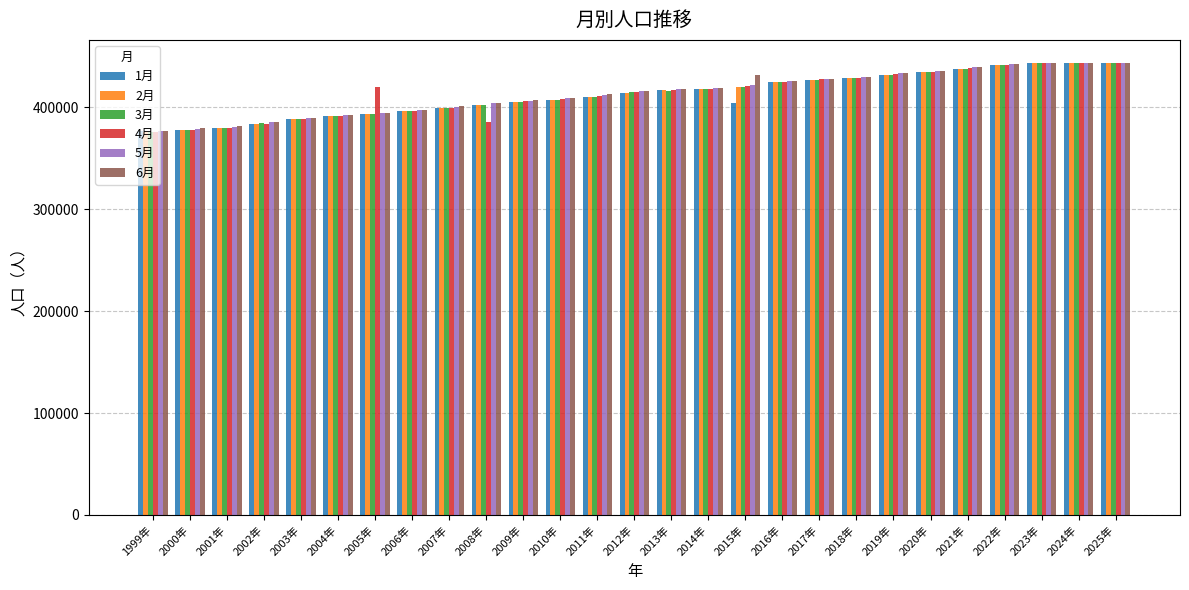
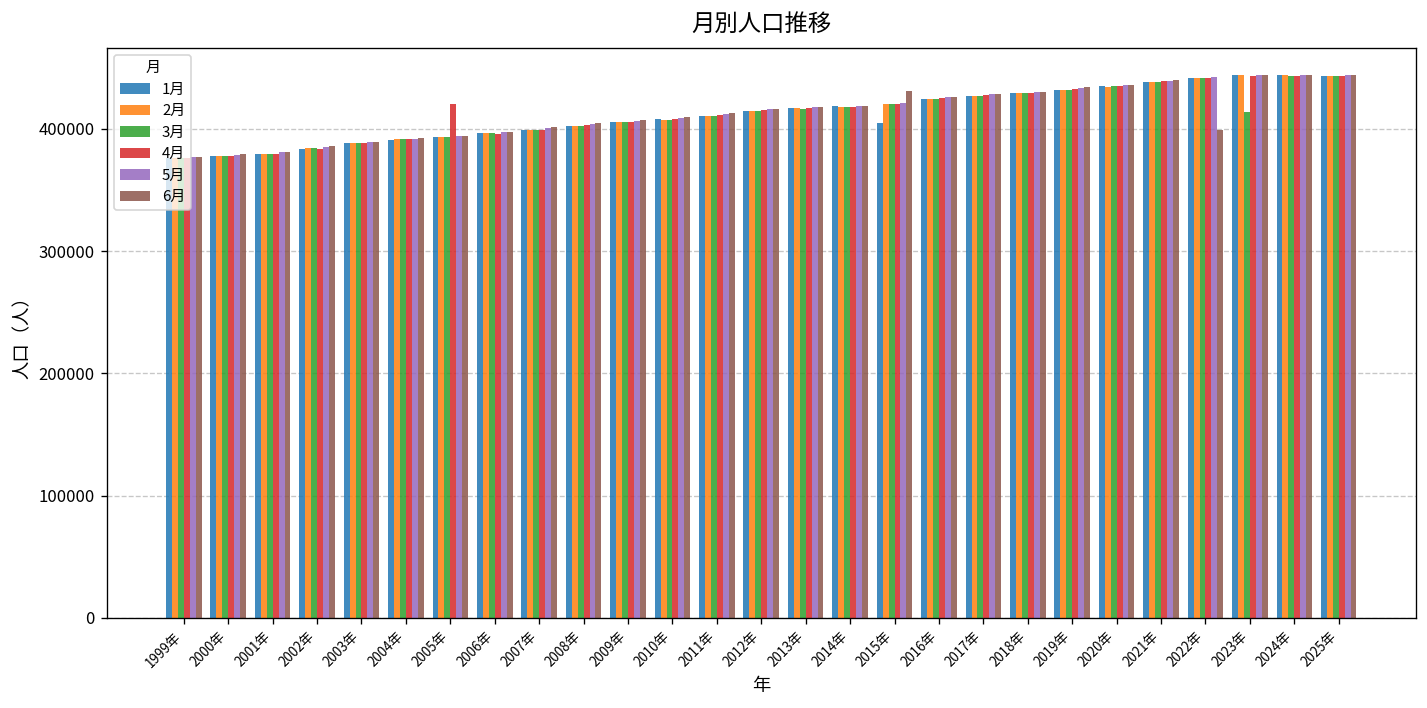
  {
    "1月": {
      "2000年": 378000,
      "2001年": 379000,
      "2002年": 384000,
      "2003年": 388000,
      "2004年": 391000,
      "2005年": 394000,
      "2006年": 397000,
      "2007年": 399000,
      "2008年": 403000,
      "2009年": 406000,
      "2010年": 408000,
      "2011年": 410000,
      "2012年": 415000,
      "2013年": 417000,
      "2014年": 418000,
      "2015年": 405000,
      "2016年": 425000,
      "2017年": 427000,
      "2018年": 429000,
      "2019年": 432000,
      "2020年": 435000,
      "2021年": 438000,
      "2022年": 442000,
      "2023年": 444000,
      "2024年": 444000,
      "2025年": 444000
    },
    "2月": {
      "2000年": 378000,
      "2001年": 380000,
      "2002年": 384000,
      "2003年": 388000,
      "2004年": 391000,
      "2005年": 394000,
      "2006年": 396000,
      "2007年": 399000,
      "2008年": 403000,
      "2009年": 406000,
      "2010年": 408000,
      "2011年": 411000,
      "2012年": 415000,
      "2013年": 417000,
      "2014年": 418000,
      "2015年": 420000,
      "2016年": 425000,
      "2017年": 427000,
      "2018年": 429000,
      "2019年": 432000,
      "2020年": 435000,
      "2021年": 438000,
      "2022年": 442000,
      "2023年": 444000,
      "2024年": 444000,
      "2025年": 444000
    },
    "3月": {
      "2000年": 378000,
      "2001年": 380000,
      "2002年": 384000,
      "2003年": 388000,
      "2004年": 391000,
      "2005年": 394000,
      "2006年": 397000,
      "2007年": 399000,
      "2008年": 402000,
      "2009年": 406000,
      "2010年": 408000,
      "2011年": 411000,
      "2012年": 415000,
      "2013年": 417000,
      "2014年": 418000,
      "2015年": 420000,
      "2016年": 425000,
      "2017年": 427000,
      "2018年": 429000,
      "2019年": 432000,
      "2020年": 435000,
      "2021年": 438000,
      "2022年": 442000,
-     "2023年": 444000,
+     "2023年": 414000,
      "2024年": 444000,
      "2025年": 443000
    },
    "4月": {
      "2000年": 378000,
      "2001年": 380000,
      "2002年": 384000,
      "2003年": 388000,
      "2004年": 391000,
      "2005年": 420000,
      "2006年": 396000,
      "2007年": 400000,
-     "2008年": 385000,
+     "2008年": 403000,
      "2009年": 406000,
      "2010年": 408000,
      "2011年": 411000,
      "2012年": 415000,
      "2013年": 417000,
      "2014年": 418000,
      "2015年": 421000,
      "2016年": 425000,
      "2017年": 428000,
      "2018年": 429000,
      "2019年": 433000,
      "2020年": 435000,
      "2021年": 439000,
      "2022年": 442000,
      "2023年": 444000,
      "2024年": 444000,
      "2025年": 443000
    },
    "5月": {
      "1999年": 377000,
      "2000年": 379000,
      "2001年": 381000,
      "2002年": 386000,
      "2003年": 389000,
      "2004年": 392000,
      "2005年": 394000,
      "2006年": 397000,
      "2007年": 401000,
      "2008年": 404000,
      "2009年": 407000,
      "2010年": 409000,
      "2011年": 412000,
      "2012年": 416000,
      "2013年": 418000,
      "2014年": 419000,
      "2015年": 422000,
      "2016年": 426000,
      "2017年": 428000,
      "2018年": 430000,
      "2019年": 434000,
      "2020年": 436000,
      "2021年": 440000,
      "2022年": 443000,
      "2023年": 444000,
      "2024年": 444000,
      "2025年": 444000
    },
    "6月": {
      "1999年": 377000,
      "2000年": 379000,
      "2001年": 382000,
      "2002年": 386000,
      "2003年": 390000,
      "2004年": 392000,
      "2005年": 394000,
      "2006年": 398000,
      "2007年": 401000,
      "2008年": 405000,
      "2009年": 407000,
      "2010年": 410000,
      "2011年": 413000,
      "2012年": 416000,
      "2013年": 418000,
      "2014年": 419000,
      "2015年": 431000,
      "2016年": 426000,
      "2017年": 428000,
      "2018年": 430000,
      "2019年": 434000,
      "2020年": 436000,
      "2021年": 440000,
-     "2022年": 443000,
+     "2022年": 399000,
      "2023年": 444000,
      "2024年": 444000,
      "2025年": 444000
    }
  }
